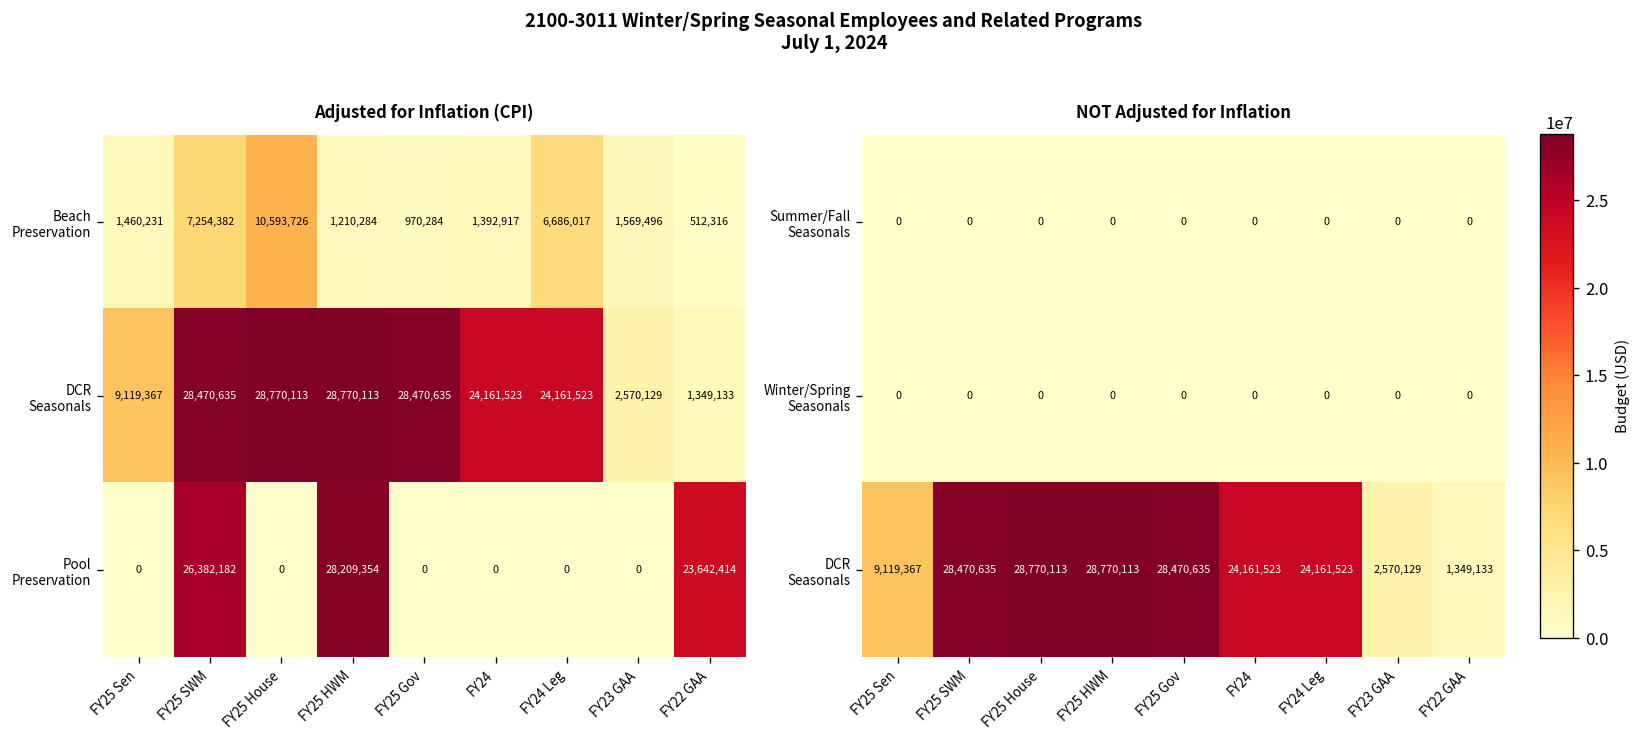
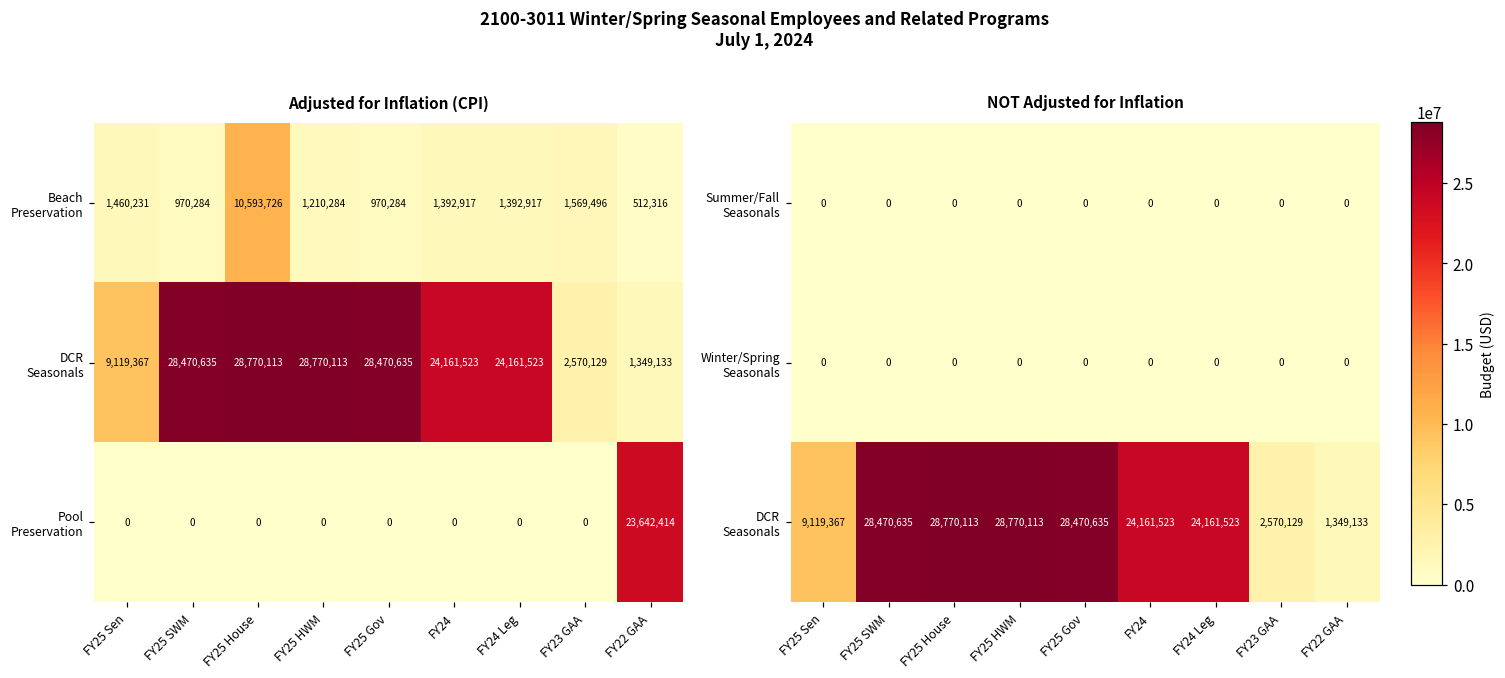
  {
    "Adjusted for Inflation (CPI)": {
      "Beach Preservation": {
        "FY25 Sen": "1,460,231",
-       "FY25 SWM": "7,254,382",
+       "FY25 SWM": "970,284",
        "FY25 House": "10,593,726",
        "FY25 HWM": "1,210,284",
        "FY25 Gov": "970,284",
        "FY24": "1,392,917",
-       "FY24 Leg": "6,686,017",
+       "FY24 Leg": "1,392,917",
        "FY23 GAA": "1,569,496",
        "FY22 GAA": "512,316"
      },
      "DCR Seasonals": {
        "FY25 Sen": "9,119,367",
        "FY25 SWM": "28,470,635",
        "FY25 House": "28,770,113",
        "FY25 HWM": "28,770,113",
        "FY25 Gov": "28,470,635",
        "FY24": "24,161,523",
        "FY24 Leg": "24,161,523",
        "FY23 GAA": "2,570,129",
        "FY22 GAA": "1,349,133"
      },
      "Pool Preservation": {
        "FY25 Sen": "0",
-       "FY25 SWM": "26,382,182",
+       "FY25 SWM": "0",
        "FY25 House": "0",
-       "FY25 HWM": "28,209,354",
+       "FY25 HWM": "0",
        "FY25 Gov": "0",
        "FY24": "0",
        "FY24 Leg": "0",
        "FY23 GAA": "0",
        "FY22 GAA": "23,642,414"
      }
    },
    "NOT Adjusted for Inflation": {
      "Summer/Fall Seasonals": {
        "FY25 Sen": "0",
        "FY25 SWM": "0",
        "FY25 House": "0",
        "FY25 HWM": "0",
        "FY25 Gov": "0",
        "FY24": "0",
        "FY24 Leg": "0",
        "FY23 GAA": "0",
        "FY22 GAA": "0"
      },
      "Winter/Spring Seasonals": {
        "FY25 Sen": "0",
        "FY25 SWM": "0",
        "FY25 House": "0",
        "FY25 HWM": "0",
        "FY25 Gov": "0",
        "FY24": "0",
        "FY24 Leg": "0",
        "FY23 GAA": "0",
        "FY22 GAA": "0"
      },
      "DCR Seasonals": {
        "FY25 Sen": "9,119,367",
        "FY25 SWM": "28,470,635",
        "FY25 House": "28,770,113",
        "FY25 HWM": "28,770,113",
        "FY25 Gov": "28,470,635",
        "FY24": "24,161,523",
        "FY24 Leg": "24,161,523",
        "FY23 GAA": "2,570,129",
        "FY22 GAA": "1,349,133"
      }
    }
  }
